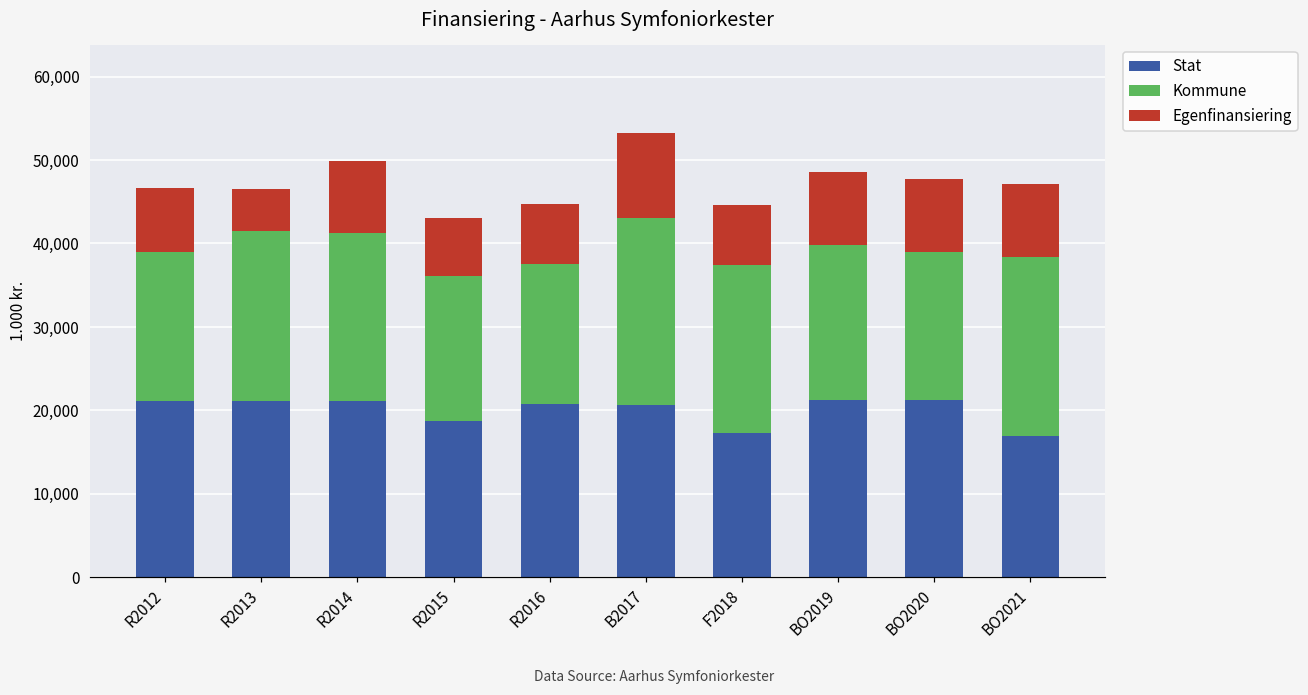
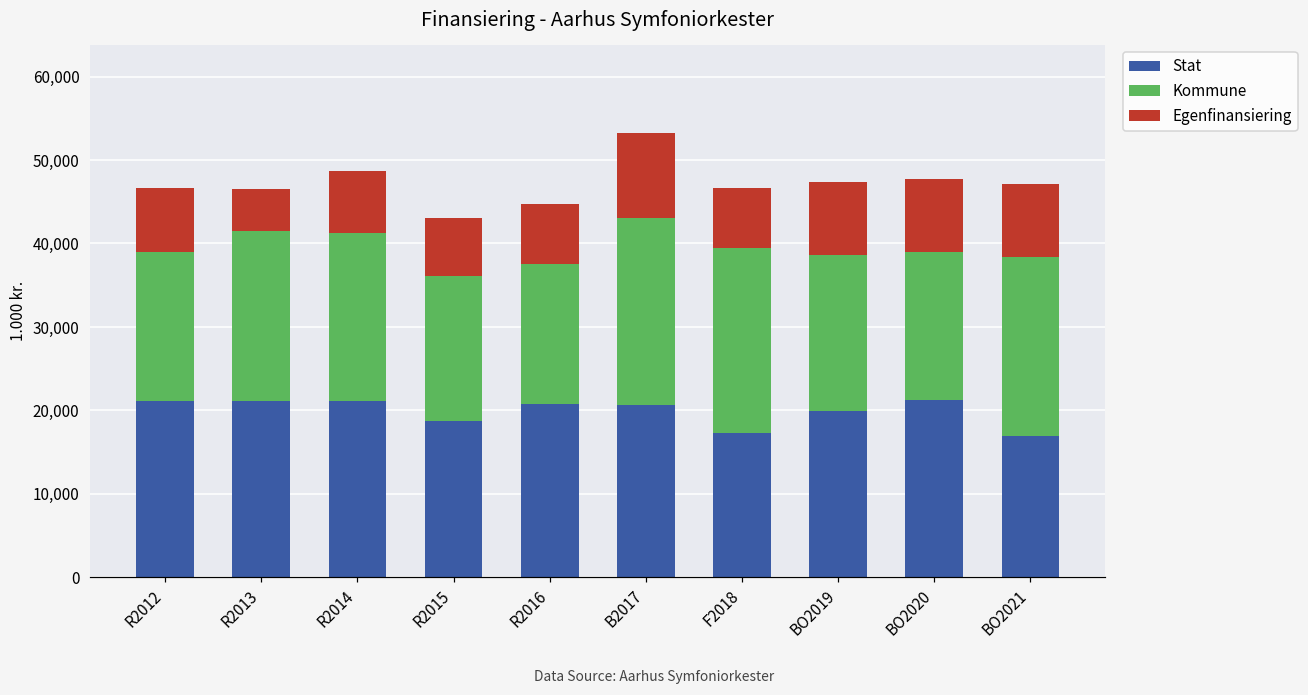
  {
    "Stat": {
      "R2012": "21,000",
      "R2013": "21,000",
      "R2014": "21,000",
      "R2015": "19,000",
      "R2016": "21,000",
      "B2017": "21,000",
      "F2018": "17,000",
-     "BO2019": "21,000",
+     "BO2019": "20,000",
      "BO2020": "21,000",
      "BO2021": "17,000"
    },
    "Kommune": {
      "R2012": "18,000",
      "R2013": "20,000",
      "R2014": "20,000",
      "R2015": "17,000",
      "R2016": "17,000",
      "B2017": "22,000",
-     "F2018": "20,000",
+     "F2018": "22,000",
      "BO2019": "19,000",
      "BO2020": "18,000",
      "BO2021": "22,000"
    },
    "Egenfinansiering": {
      "R2012": "8,000",
      "R2013": "5,000",
-     "R2014": "9,000",
+     "R2014": "8,000",
      "R2015": "7,000",
      "R2016": "7,000",
      "B2017": "10,000",
      "F2018": "7,000",
      "BO2019": "9,000",
      "BO2020": "9,000",
      "BO2021": "9,000"
    }
  }
